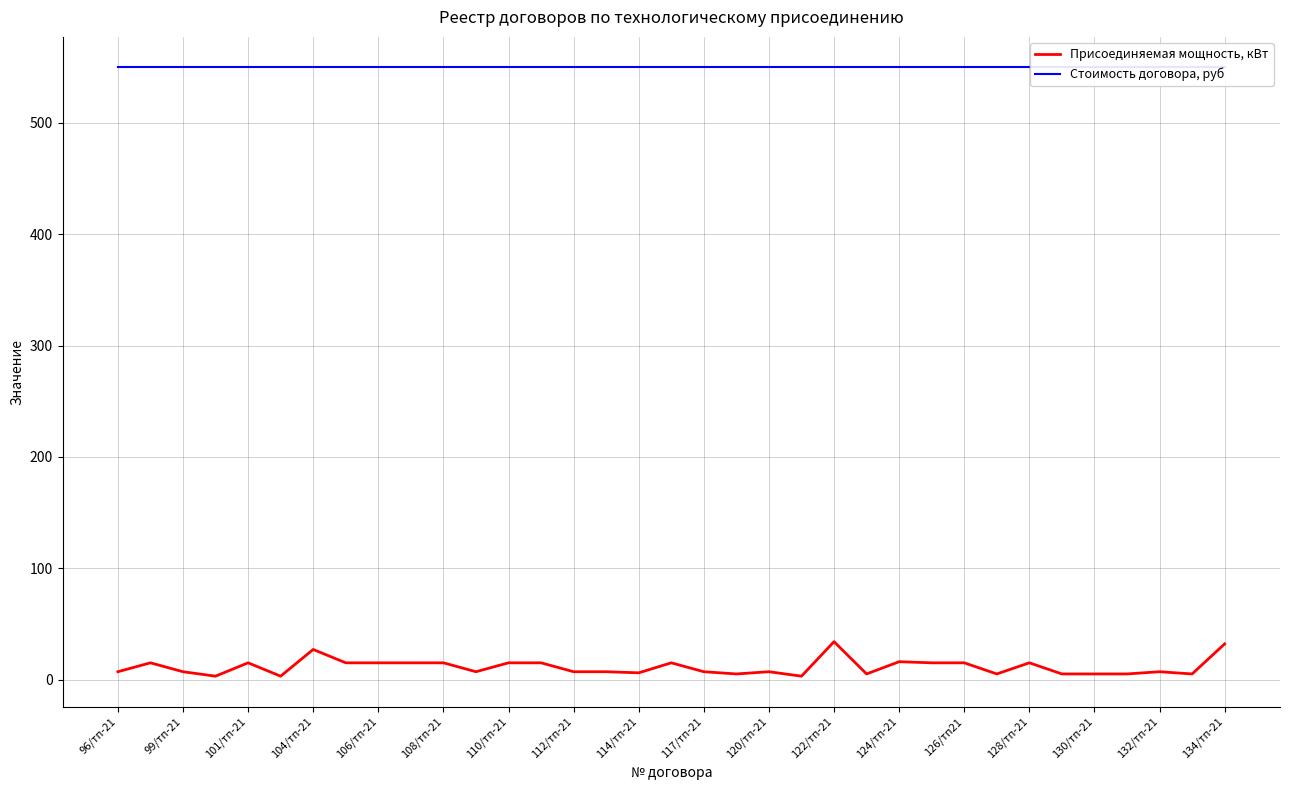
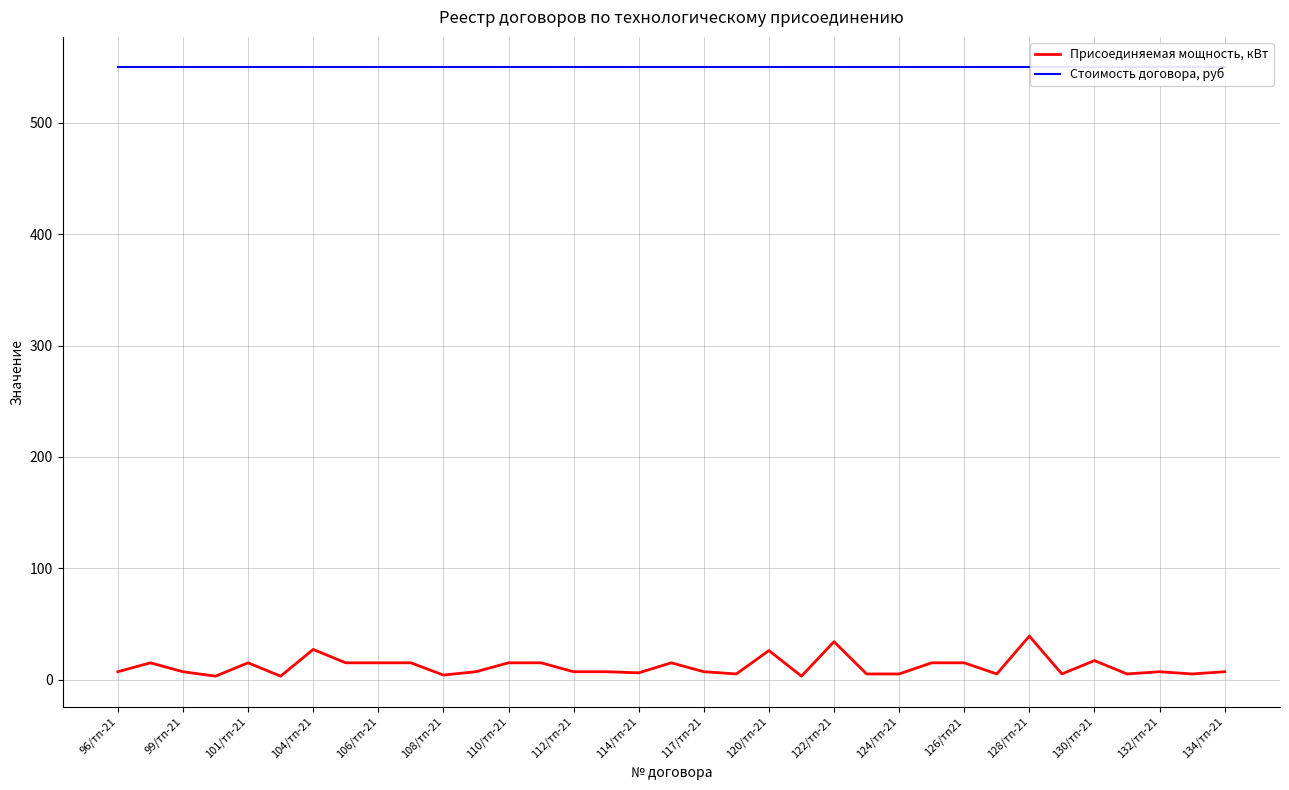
  {
    "Присоединяемая мощность, кВт": {
      "96/тп-21": 7,
      "99/тп-21": 7,
      "101/тп-21": 15,
      "104/тп-21": 27,
      "106/тп-21": 15,
-     "108/тп-21": 15,
+     "108/тп-21": 4,
      "110/тп-21": 15,
      "112/тп-21": 7,
      "114/тп-21": 6,
      "117/тп-21": 7,
-     "120/тп-21": 7,
+     "120/тп-21": 26,
      "122/тп-21": 34,
-     "124/тп-21": 16,
+     "124/тп-21": 5,
      "126/тп21": 15,
-     "128/тп-21": 15,
-     "130/тп-21": 5,
+     "128/тп-21": 39,
+     "130/тп-21": 17,
      "132/тп-21": 7,
-     "134/тп-21": 32
+     "134/тп-21": 7
    },
    "Стоимость договора, руб": {
      "96/тп-21": 550,
      "99/тп-21": 550,
      "101/тп-21": 550,
      "104/тп-21": 550,
      "106/тп-21": 550,
      "108/тп-21": 550,
      "110/тп-21": 550,
      "112/тп-21": 550,
      "114/тп-21": 550,
      "117/тп-21": 550,
      "120/тп-21": 550,
      "122/тп-21": 550,
      "124/тп-21": 550,
      "126/тп21": 550,
      "128/тп-21": 550
    }
  }
